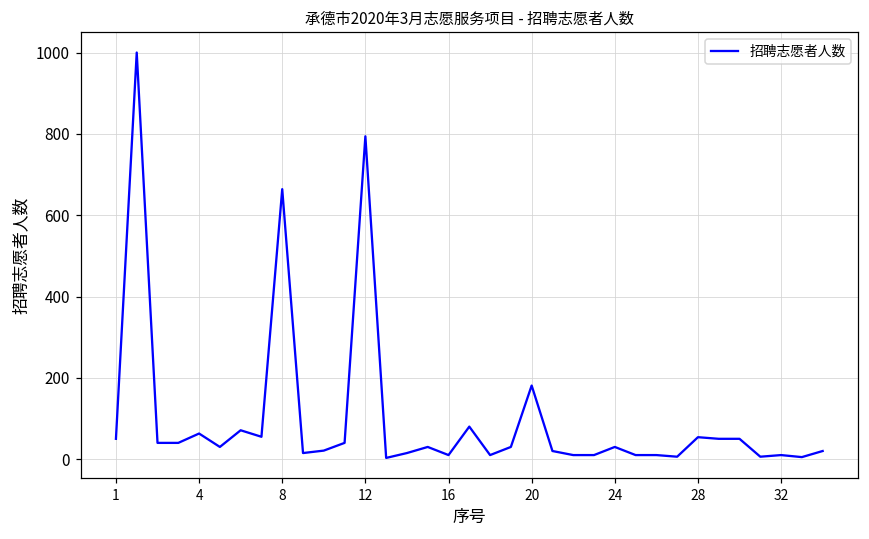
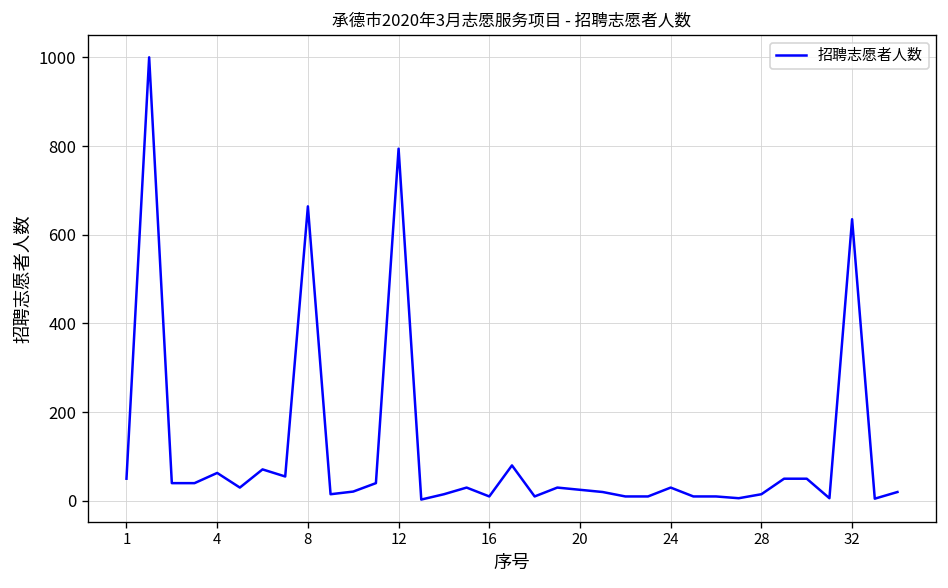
  {
    "1": 50,
    "4": 60,
    "8": 660,
    "12": 790,
    "16": 10,
-   "20": 180,
+   "20": 30,
    "24": 30,
-   "28": 50,
-   "32": 10
+   "28": 20,
+   "32": 640
  }
